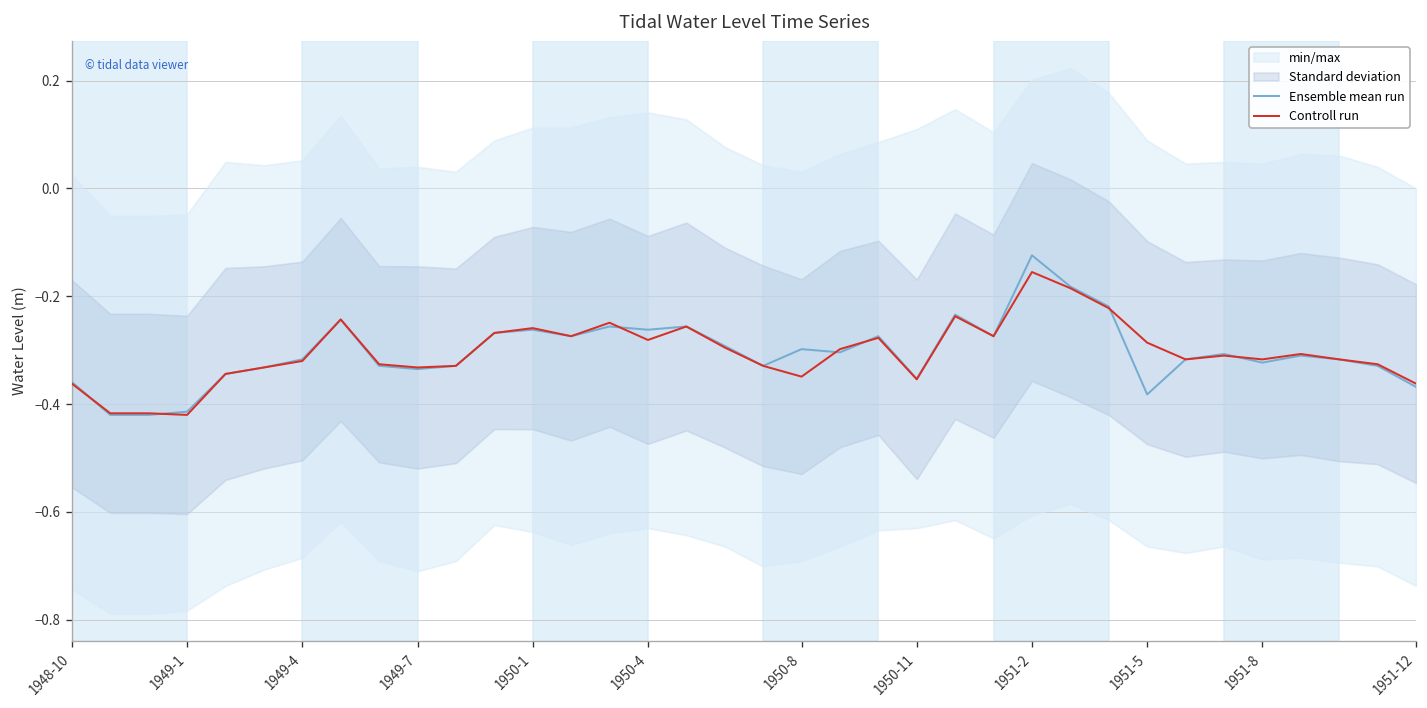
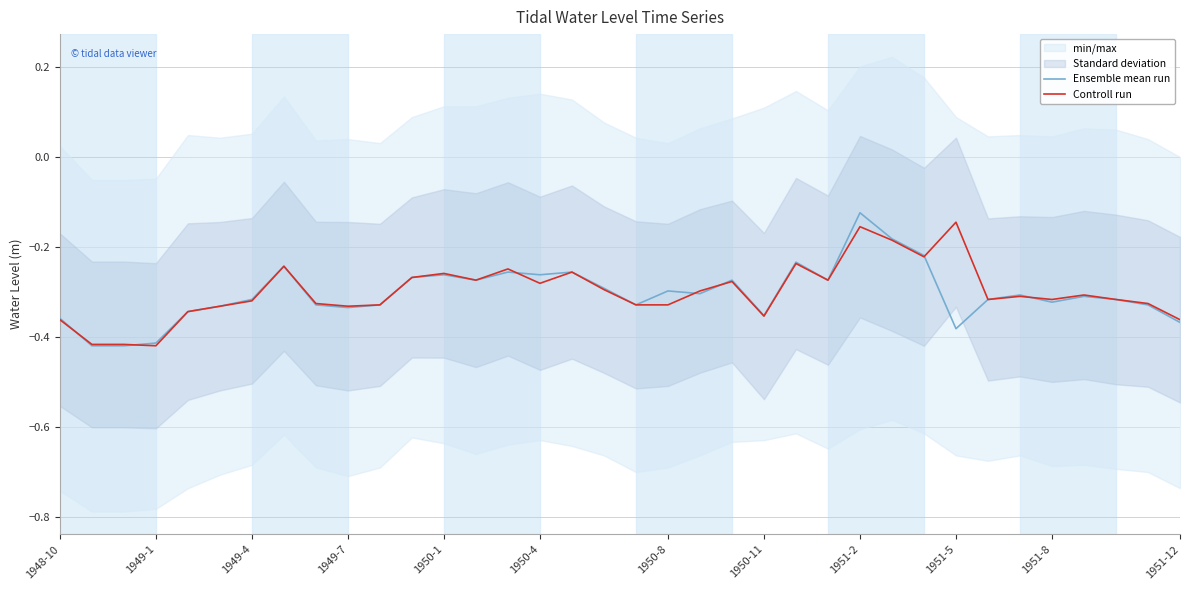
  {
    "Ensemble mean run": {
      "1949-1": -0.41,
      "1950-4": -0.26,
      "1950-8": -0.30,
      "1951-2": -0.12,
      "1951-5": -0.38,
      "1951-8": -0.32,
      "1951-12": -0.37
    },
    "Controll run": {
      "1949-1": -0.42,
      "1950-4": -0.28,
-     "1950-8": -0.35,
+     "1950-8": -0.33,
      "1951-2": -0.16,
-     "1951-5": -0.29,
+     "1951-5": -0.15,
      "1951-8": -0.32,
      "1951-12": -0.36
    }
  }
